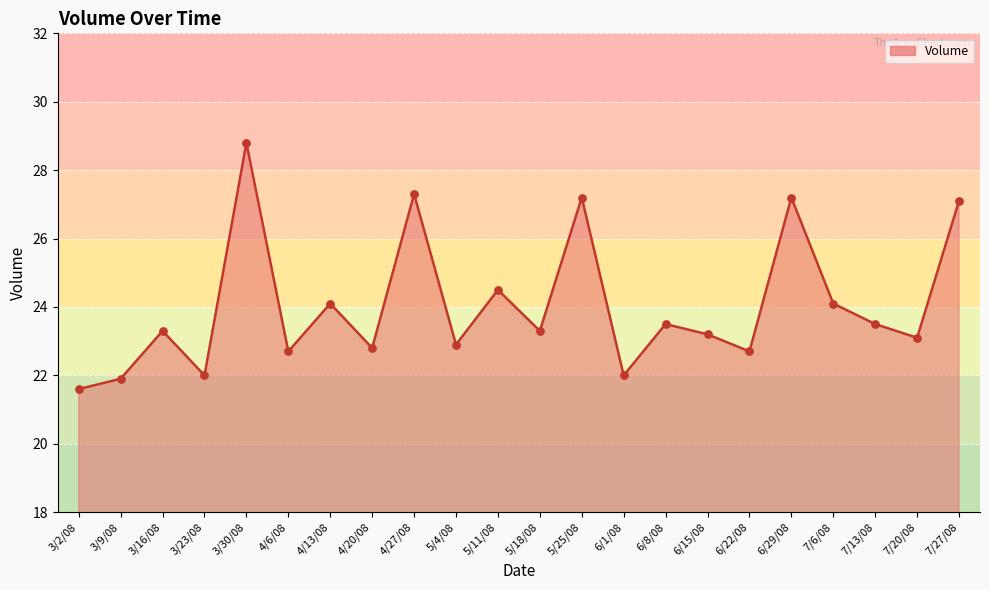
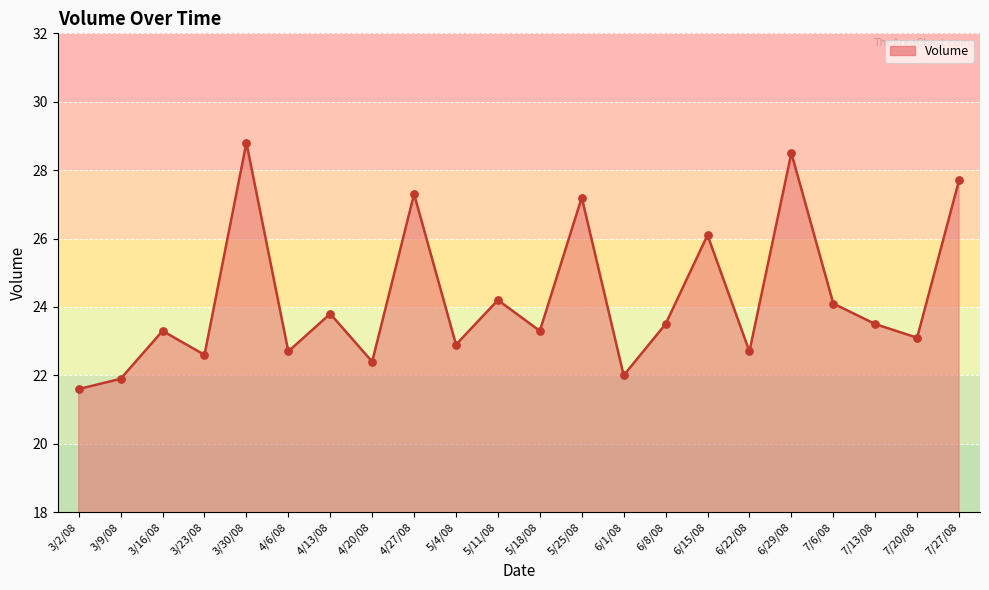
  {
    "3/2/08": 21.6,
    "3/9/08": 21.9,
    "3/16/08": 23.3,
-   "3/23/08": 22.0,
+   "3/23/08": 22.6,
    "3/30/08": 28.8,
    "4/6/08": 22.7,
-   "4/13/08": 24.1,
-   "4/20/08": 22.8,
+   "4/13/08": 23.8,
+   "4/20/08": 22.4,
    "4/27/08": 27.3,
    "5/4/08": 22.9,
-   "5/11/08": 24.5,
+   "5/11/08": 24.2,
    "5/18/08": 23.3,
    "5/25/08": 27.2,
    "6/1/08": 22.0,
    "6/8/08": 23.5,
-   "6/15/08": 23.2,
+   "6/15/08": 26.1,
    "6/22/08": 22.7,
-   "6/29/08": 27.2,
+   "6/29/08": 28.5,
    "7/6/08": 24.1,
    "7/13/08": 23.5,
    "7/20/08": 23.1,
-   "7/27/08": 27.1
+   "7/27/08": 27.7
  }
